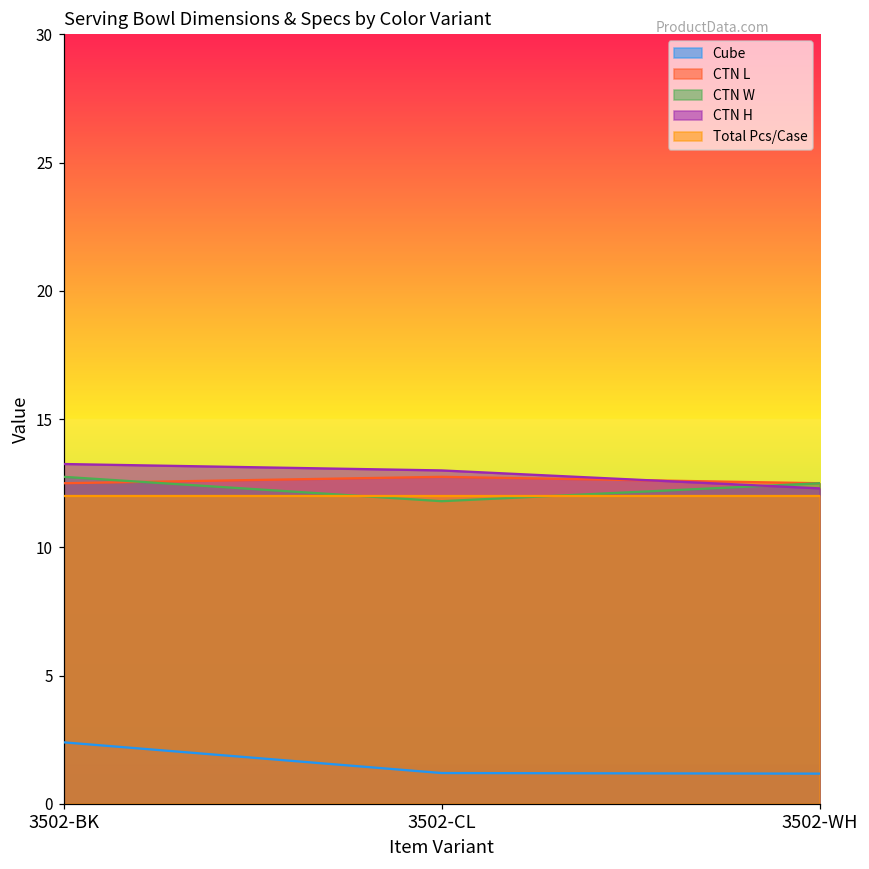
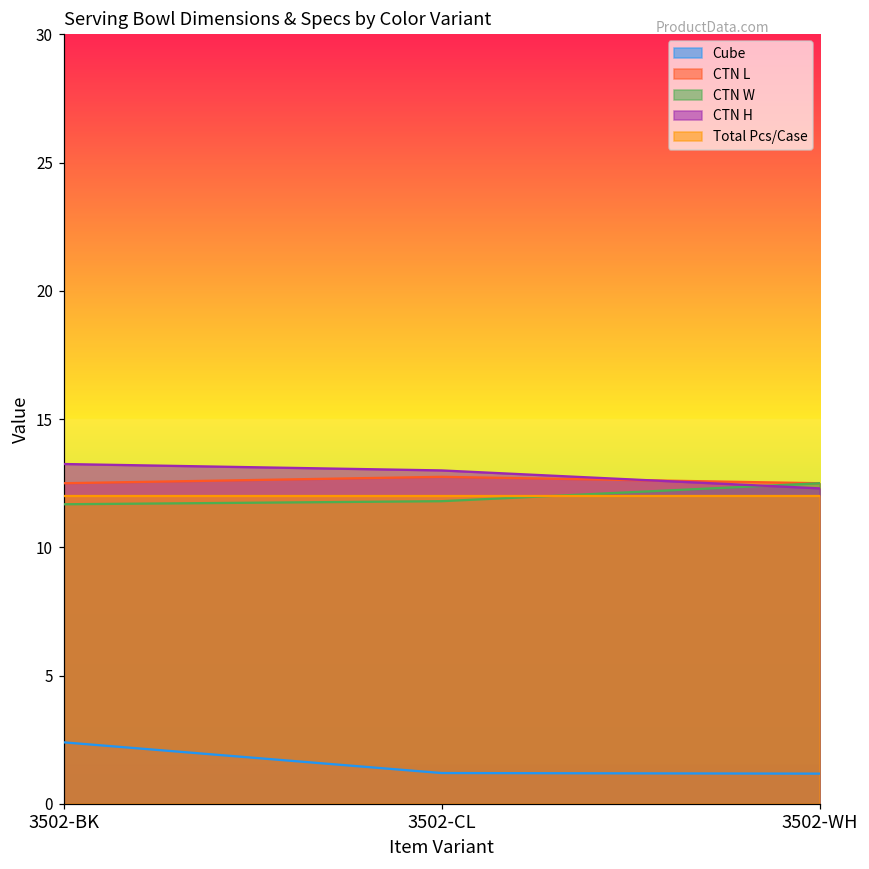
  {
    "Cube": {
      "3502-BK": 2.4
    },
    "CTN W": {
-     "3502-BK": 12.8,
+     "3502-BK": 11.7,
      "3502-CL": 11.8
    },
    "CTN H": {
      "3502-BK": 13.3,
      "3502-CL": 13.0,
      "3502-WH": 12.3
    }
  }
